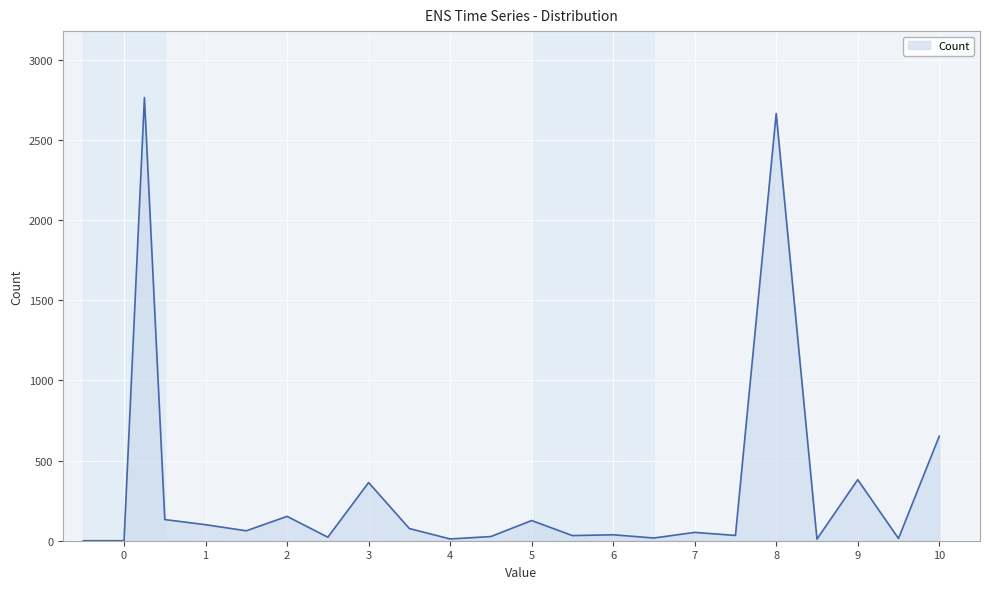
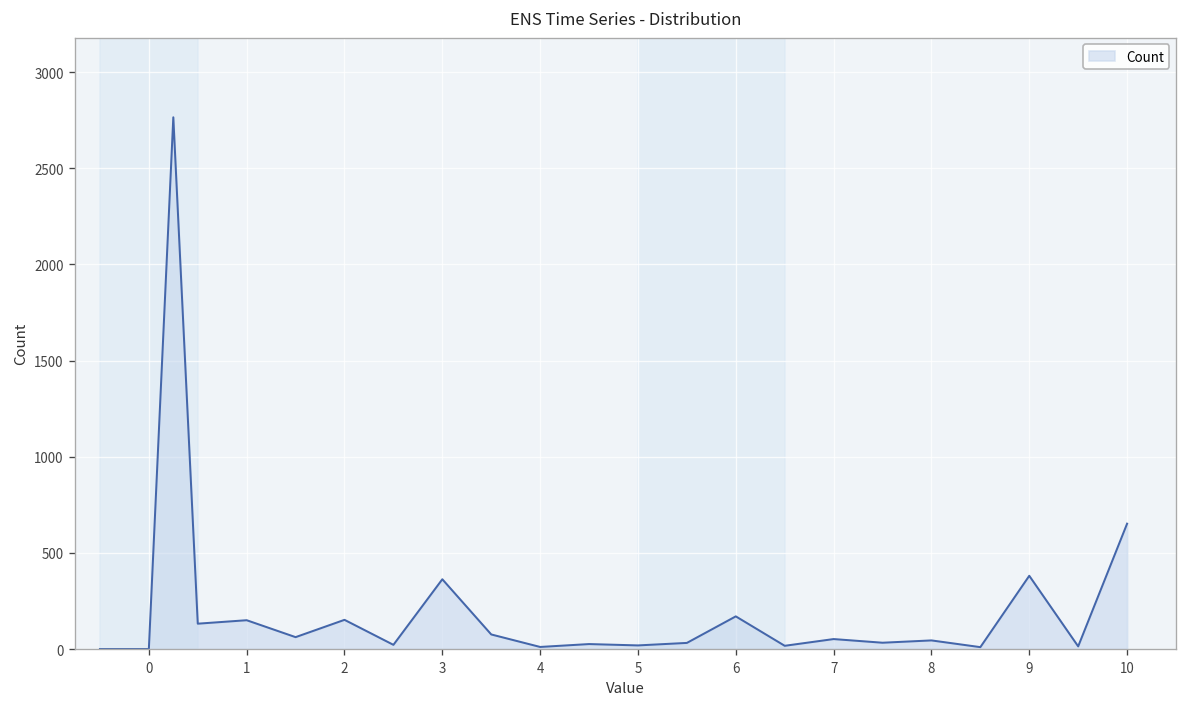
  {
    "0": 0,
-   "1": 100,
+   "1": 150,
    "2": 150,
    "3": 360,
    "4": 10,
-   "5": 130,
-   "6": 40,
+   "5": 20,
+   "6": 170,
    "7": 50,
-   "8": 2670,
+   "8": 50,
    "9": 380,
    "10": 650
  }
